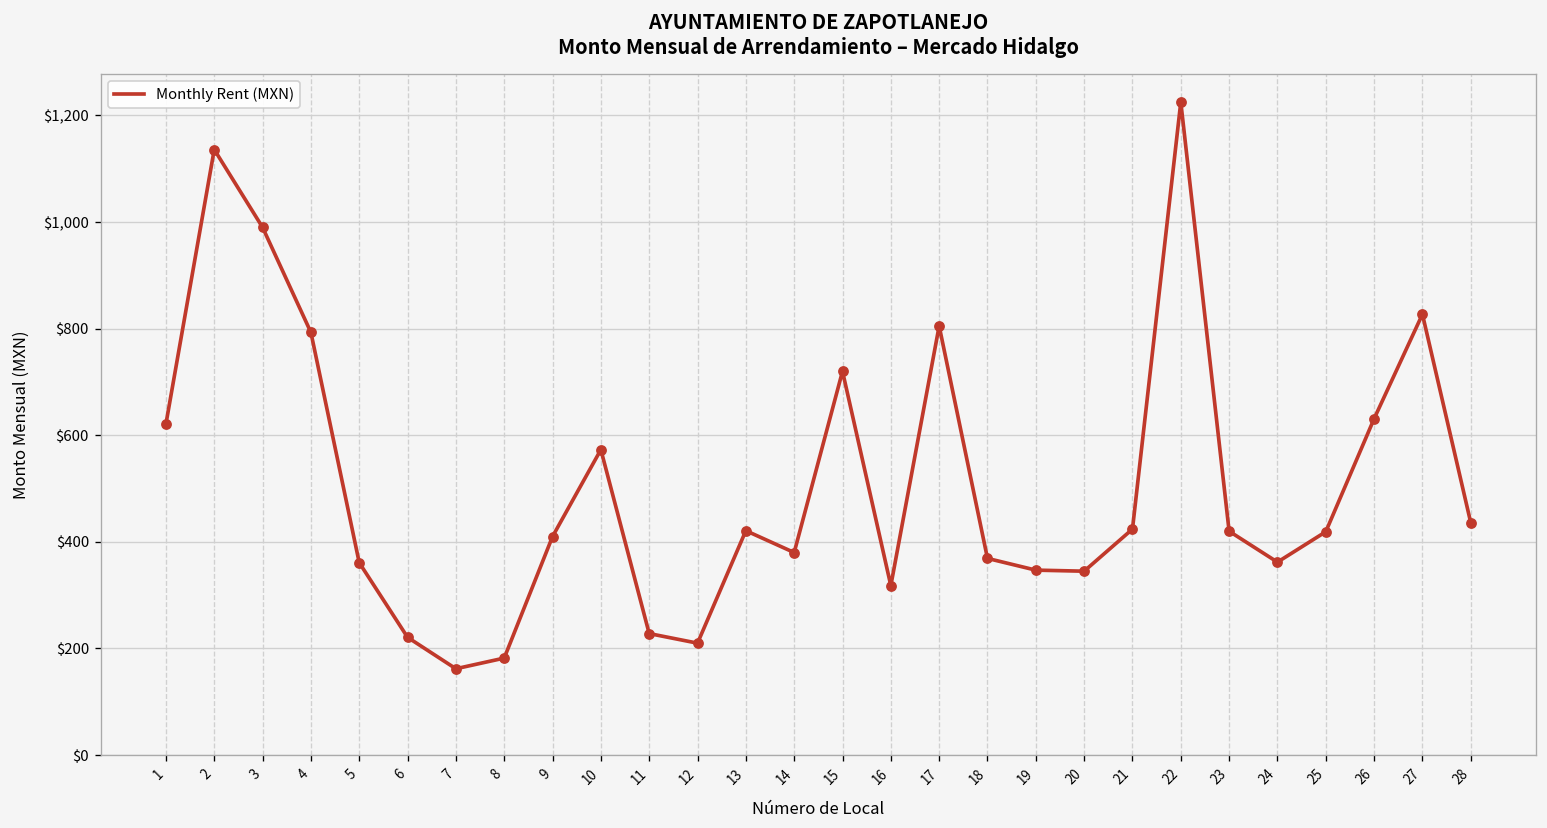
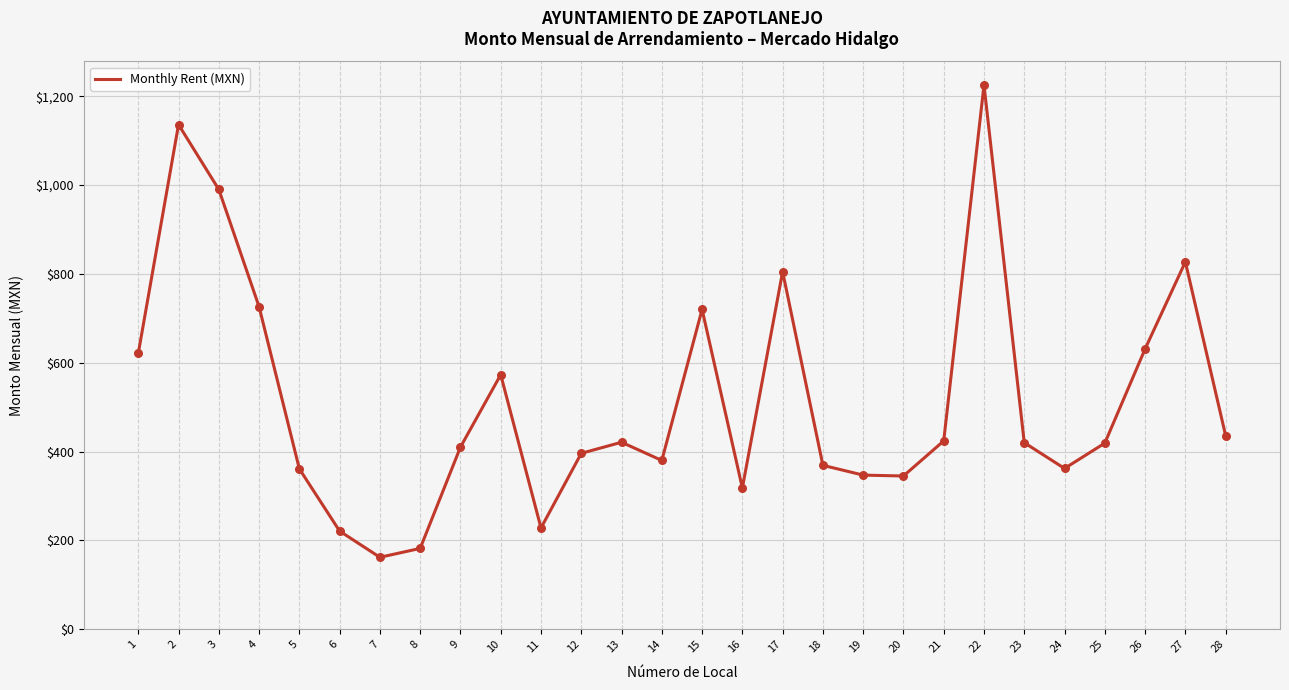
  {
    "1": "$620",
    "2": "$1,140",
    "3": "$990",
-   "4": "$790",
+   "4": "$730",
    "5": "$360",
    "6": "$220",
    "7": "$160",
    "8": "$180",
    "9": "$410",
    "10": "$570",
    "11": "$230",
-   "12": "$210",
+   "12": "$400",
    "13": "$420",
    "14": "$380",
    "15": "$720",
    "16": "$320",
    "17": "$810",
    "18": "$370",
    "19": "$350",
    "20": "$350",
    "21": "$420",
    "22": "$1,230",
    "23": "$420",
    "24": "$360",
    "25": "$420",
    "26": "$630",
    "27": "$830",
    "28": "$440"
  }
